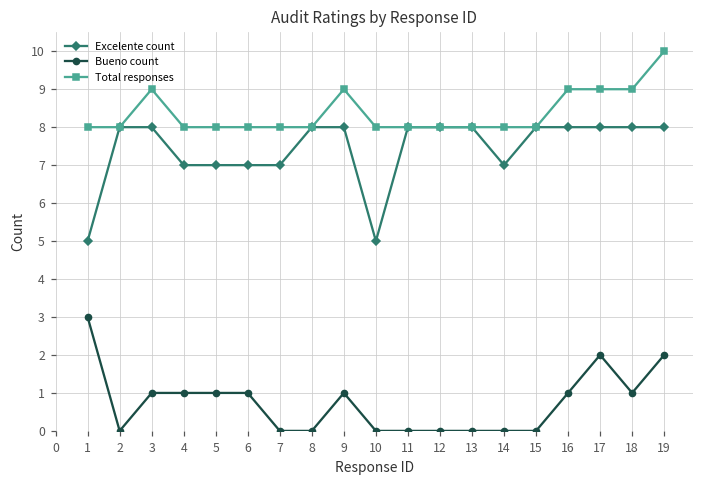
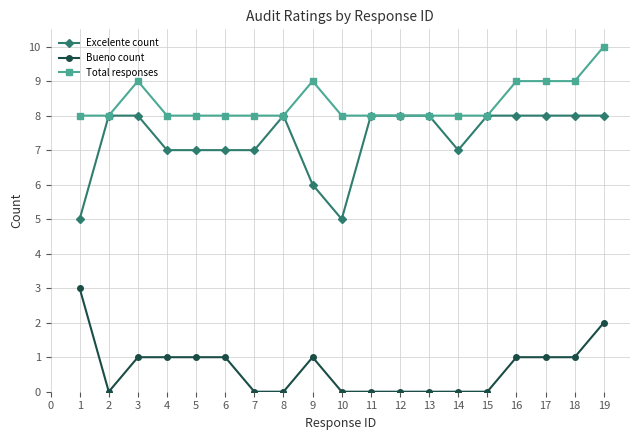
  {
    "Excelente count": {
      "1": 5,
      "3": 8,
      "4": 7,
      "5": 7,
      "6": 7,
      "7": 7,
-     "9": 8,
+     "9": 6,
      "10": 5,
      "14": 7,
      "16": 8,
      "17": 8,
      "18": 8,
      "19": 8
    },
    "Bueno count": {
      "1": 3,
      "2": 0,
      "3": 1,
      "4": 1,
      "5": 1,
      "6": 1,
      "7": 0,
      "8": 0,
      "9": 1,
      "10": 0,
      "11": 0,
      "12": 0,
      "13": 0,
      "14": 0,
      "15": 0,
      "16": 1,
-     "17": 2,
+     "17": 1,
      "18": 1,
      "19": 2
    },
    "Total responses": {
      "1": 8,
      "3": 9,
      "4": 8,
      "5": 8,
      "6": 8,
      "7": 8,
      "9": 9,
      "10": 8,
      "14": 8,
      "16": 9,
      "17": 9,
      "18": 9,
      "19": 10
    }
  }
